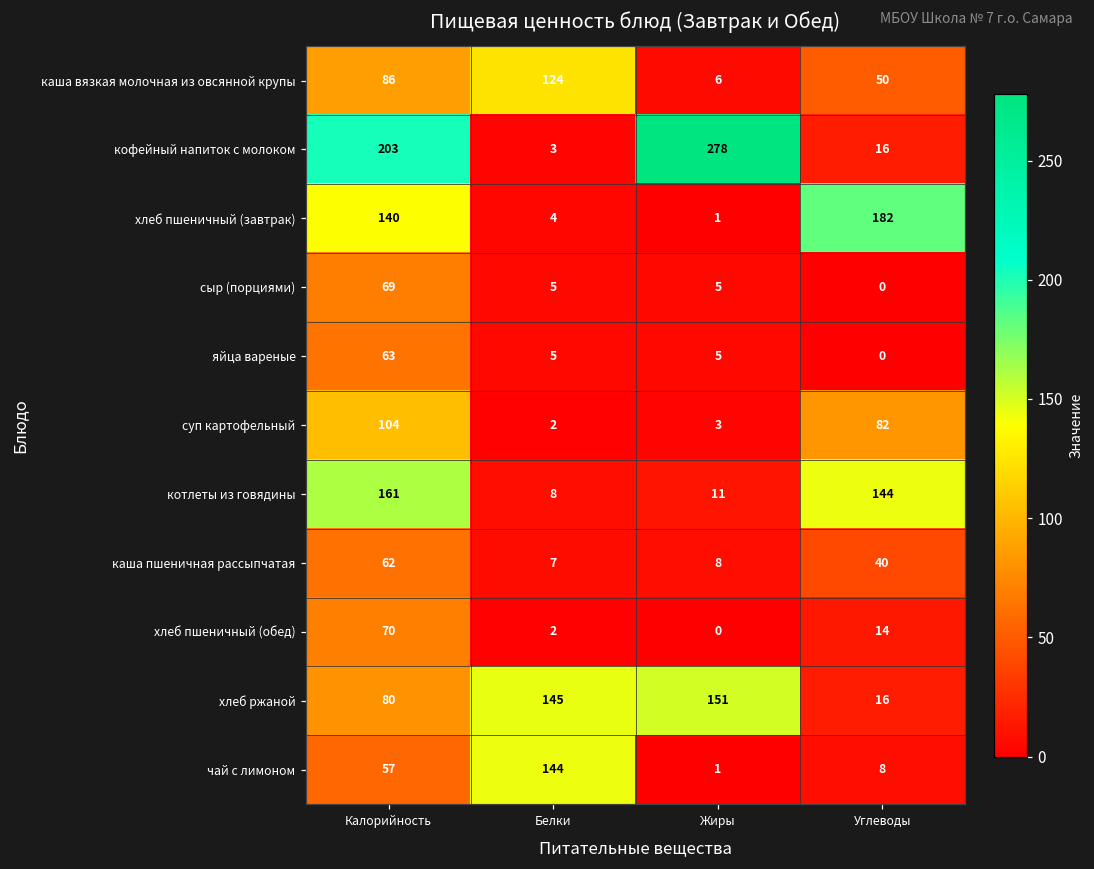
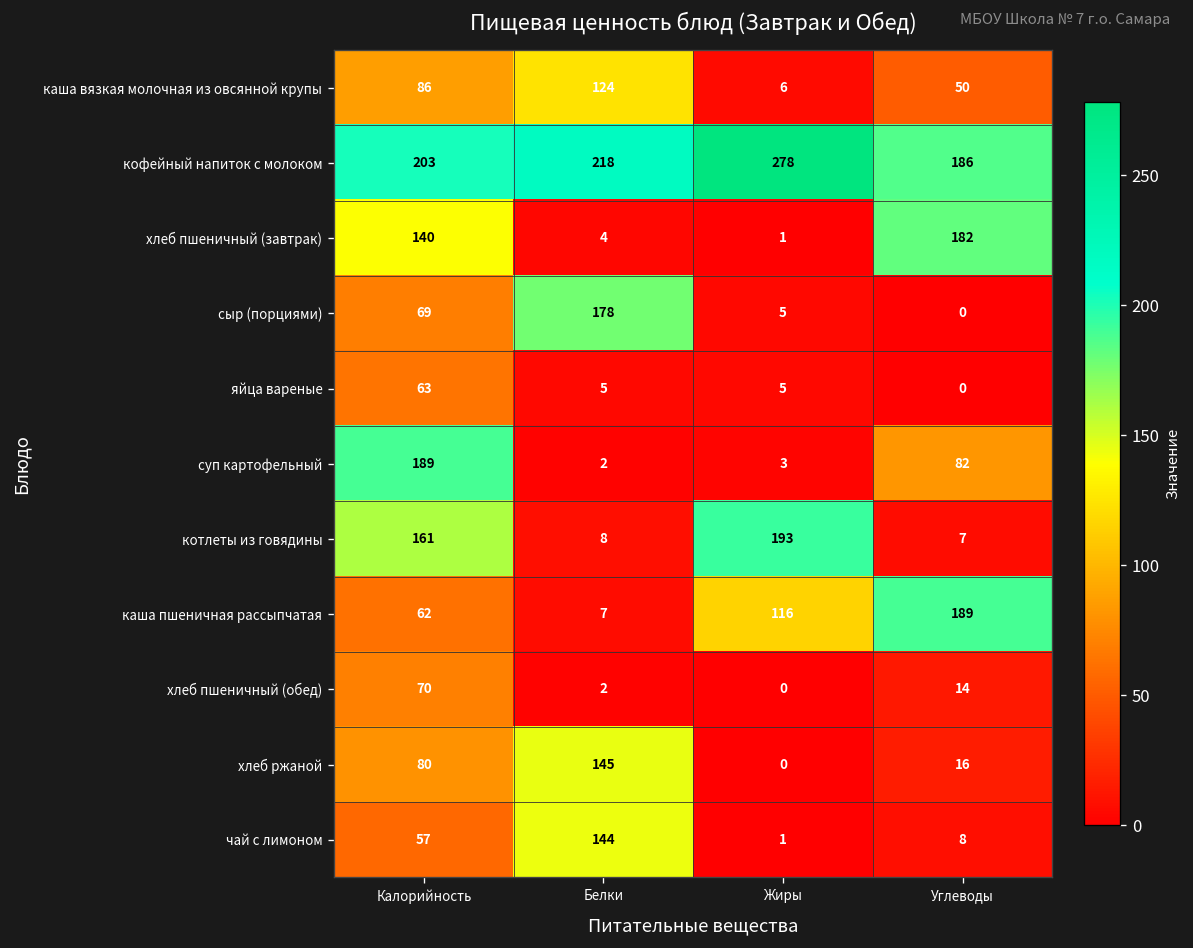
  {
    "каша вязкая молочная из овсянной крупы": {
      "Калорийность": 86,
      "Белки": 124,
      "Жиры": 6,
      "Углеводы": 50
    },
    "кофейный напиток с молоком": {
      "Калорийность": 203,
-     "Белки": 3,
+     "Белки": 218,
      "Жиры": 278,
-     "Углеводы": 16
+     "Углеводы": 186
    },
    "хлеб пшеничный (завтрак)": {
      "Калорийность": 140,
      "Белки": 4,
      "Жиры": 1,
      "Углеводы": 182
    },
    "сыр (порциями)": {
      "Калорийность": 69,
-     "Белки": 5,
+     "Белки": 178,
      "Жиры": 5,
      "Углеводы": 0
    },
    "яйца вареные": {
      "Калорийность": 63,
      "Белки": 5,
      "Жиры": 5,
      "Углеводы": 0
    },
    "суп картофельный": {
-     "Калорийность": 104,
+     "Калорийность": 189,
      "Белки": 2,
      "Жиры": 3,
      "Углеводы": 82
    },
    "котлеты из говядины": {
      "Калорийность": 161,
      "Белки": 8,
-     "Жиры": 11,
-     "Углеводы": 144
+     "Жиры": 193,
+     "Углеводы": 7
    },
    "каша пшеничная рассыпчатая": {
      "Калорийность": 62,
      "Белки": 7,
-     "Жиры": 8,
-     "Углеводы": 40
+     "Жиры": 116,
+     "Углеводы": 189
    },
    "хлеб пшеничный (обед)": {
      "Калорийность": 70,
      "Белки": 2,
      "Жиры": 0,
      "Углеводы": 14
    },
    "хлеб ржаной": {
      "Калорийность": 80,
      "Белки": 145,
-     "Жиры": 151,
+     "Жиры": 0,
      "Углеводы": 16
    },
    "чай с лимоном": {
      "Калорийность": 57,
      "Белки": 144,
      "Жиры": 1,
      "Углеводы": 8
    }
  }
